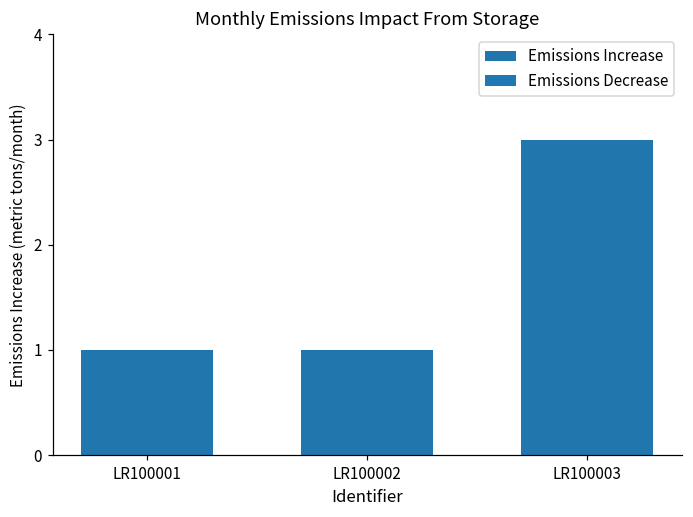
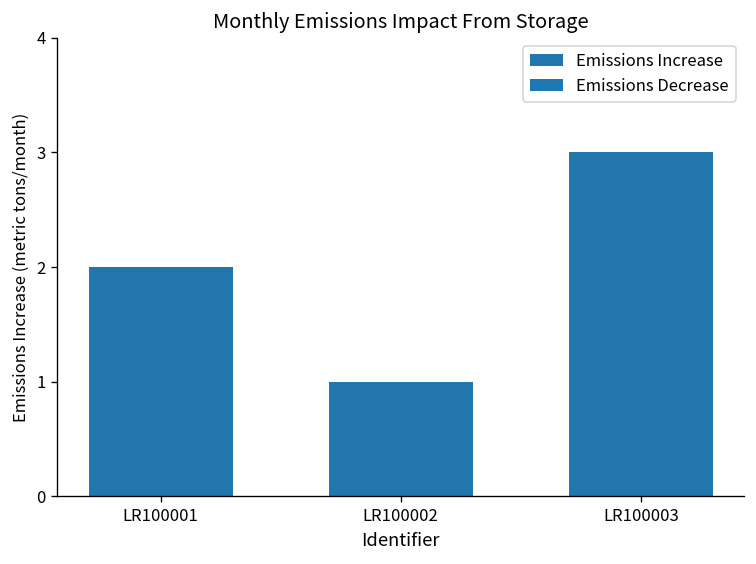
  {
-   "LR100001": 1,
+   "LR100001": 2,
    "LR100002": 1,
    "LR100003": 3
  }
